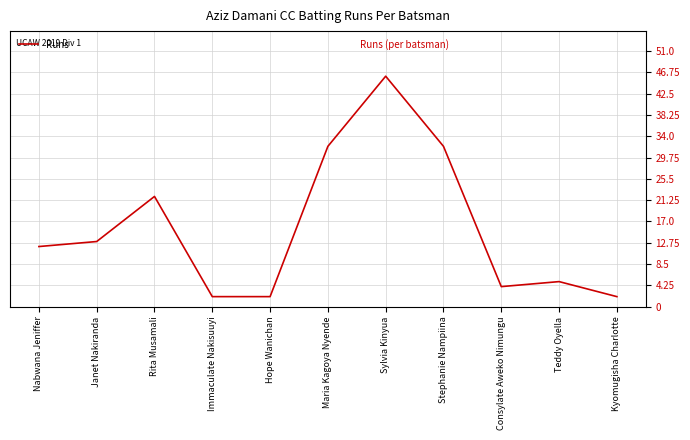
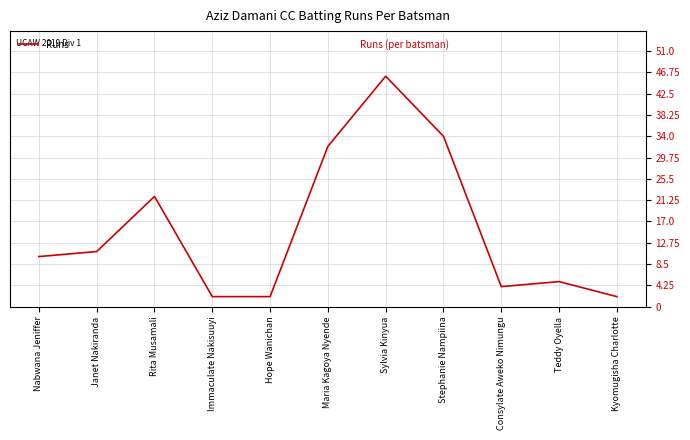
  {
-   "Nabwana Jeniffer": 12,
-   "Janet Nakiranda": 13,
+   "Nabwana Jeniffer": 10,
+   "Janet Nakiranda": 11,
    "Rita Musamali": 22,
    "Immaculate Nakisuuyi": 2,
    "Hope Wanichan": 2,
    "Maria Kagoya Nyende": 32,
    "Sylvia Kinyua": 46,
-   "Stephanie Nampiina": 32,
+   "Stephanie Nampiina": 34,
    "Consylate Aweko Nimungu": 4,
    "Teddy Oyella": 5,
    "Kyomugisha Charlotte": 2
  }
